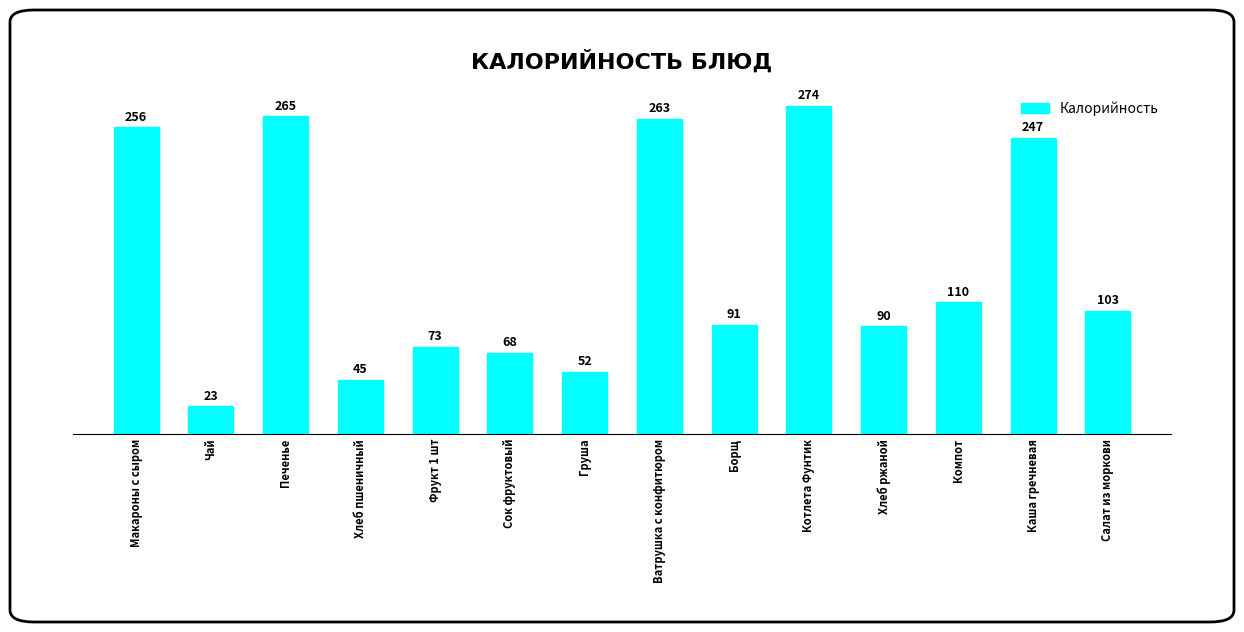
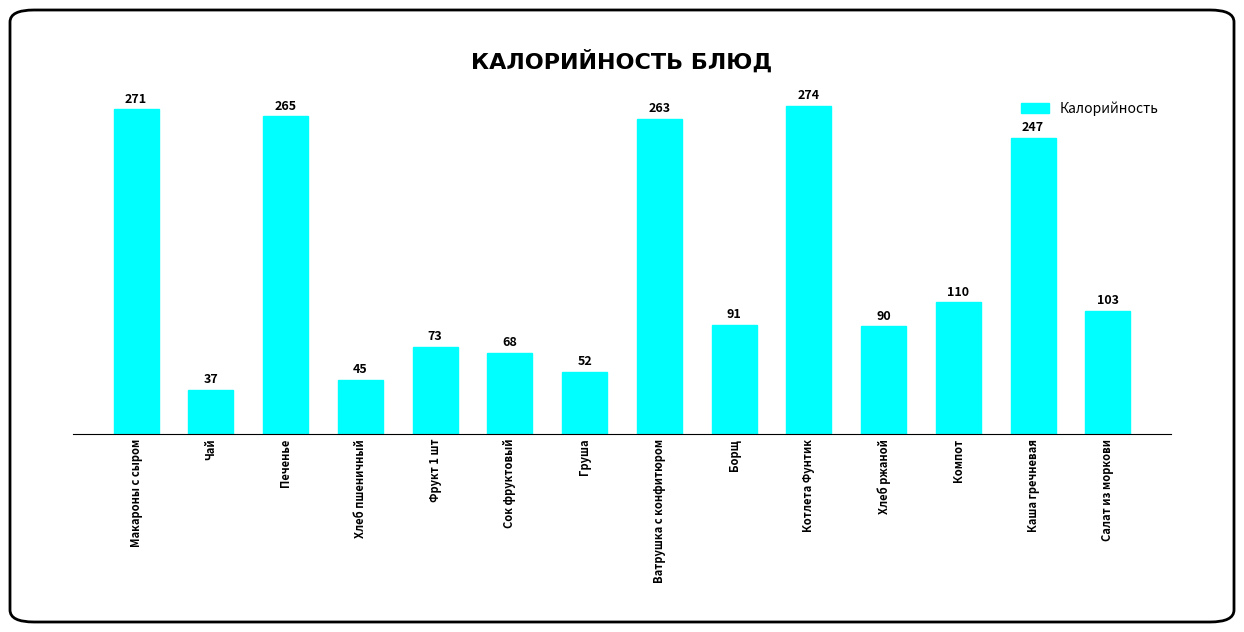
  {
-   "Макароны с сыром": 256,
-   "Чай": 23,
+   "Макароны с сыром": 271,
+   "Чай": 37,
    "Печенье": 265,
    "Хлеб пшеничный": 45,
    "Фрукт 1 шт": 73,
    "Сок фруктовый": 68,
    "Груша": 52,
    "Ватрушка с конфитюром": 263,
    "Борщ": 91,
    "Котлета Фунтик": 274,
    "Хлеб ржаной": 90,
    "Компот": 110,
    "Каша гречневая": 247,
    "Салат из моркови": 103
  }
